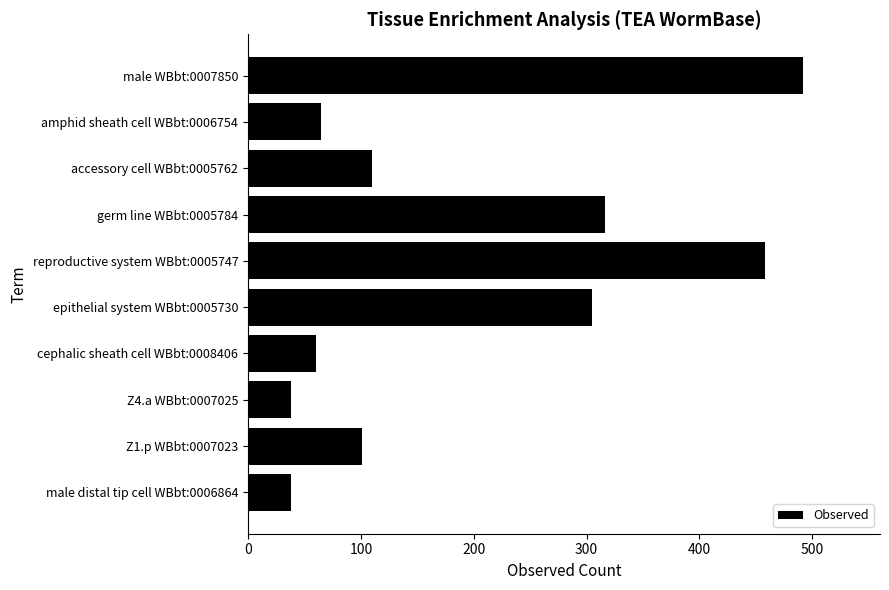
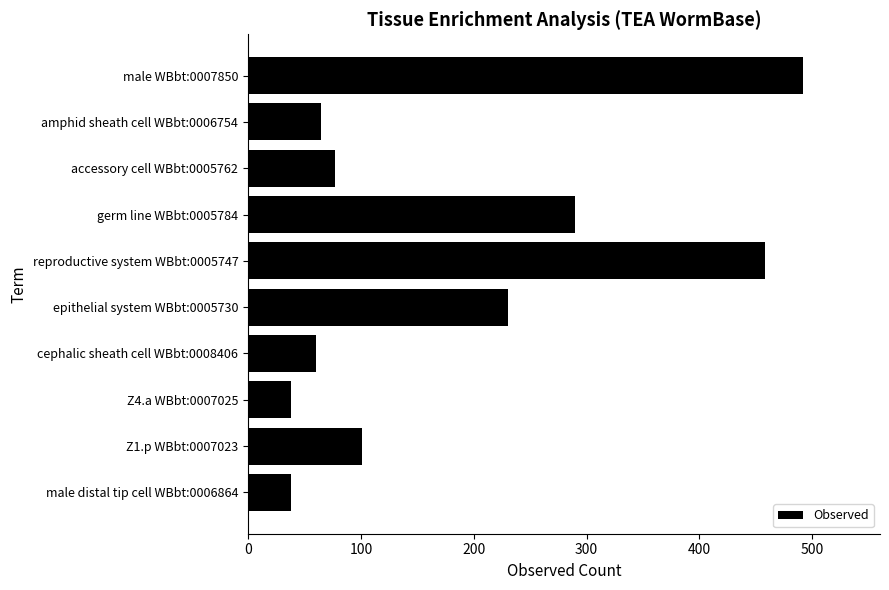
  {
    "male WBbt:0007850": 492,
    "amphid sheath cell WBbt:0006754": 65,
-   "accessory cell WBbt:0005762": 110,
-   "germ line WBbt:0005784": 316,
+   "accessory cell WBbt:0005762": 77,
+   "germ line WBbt:0005784": 290,
    "reproductive system WBbt:0005747": 458,
-   "epithelial system WBbt:0005730": 305,
+   "epithelial system WBbt:0005730": 230,
    "cephalic sheath cell WBbt:0008406": 60,
    "Z4.a WBbt:0007025": 38,
    "Z1.p WBbt:0007023": 101,
    "male distal tip cell WBbt:0006864": 38
  }
